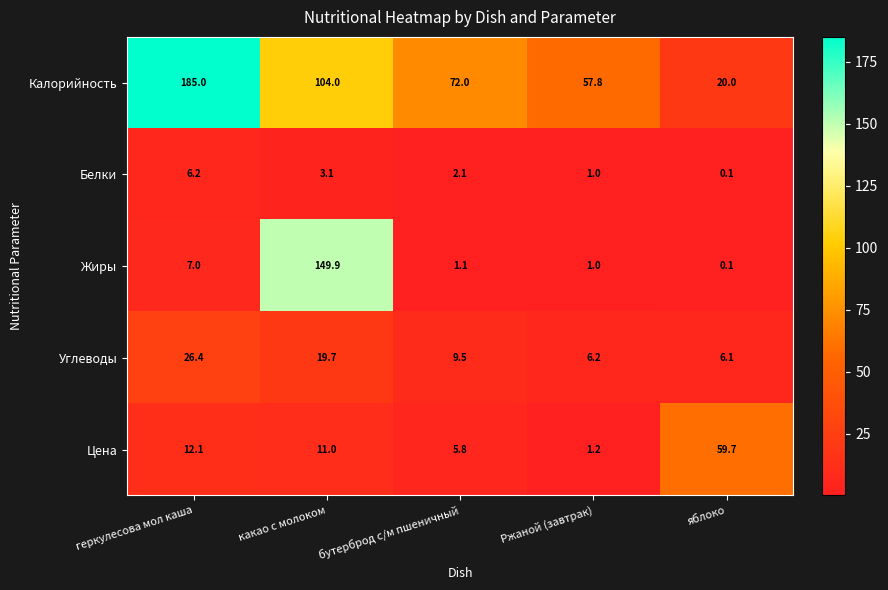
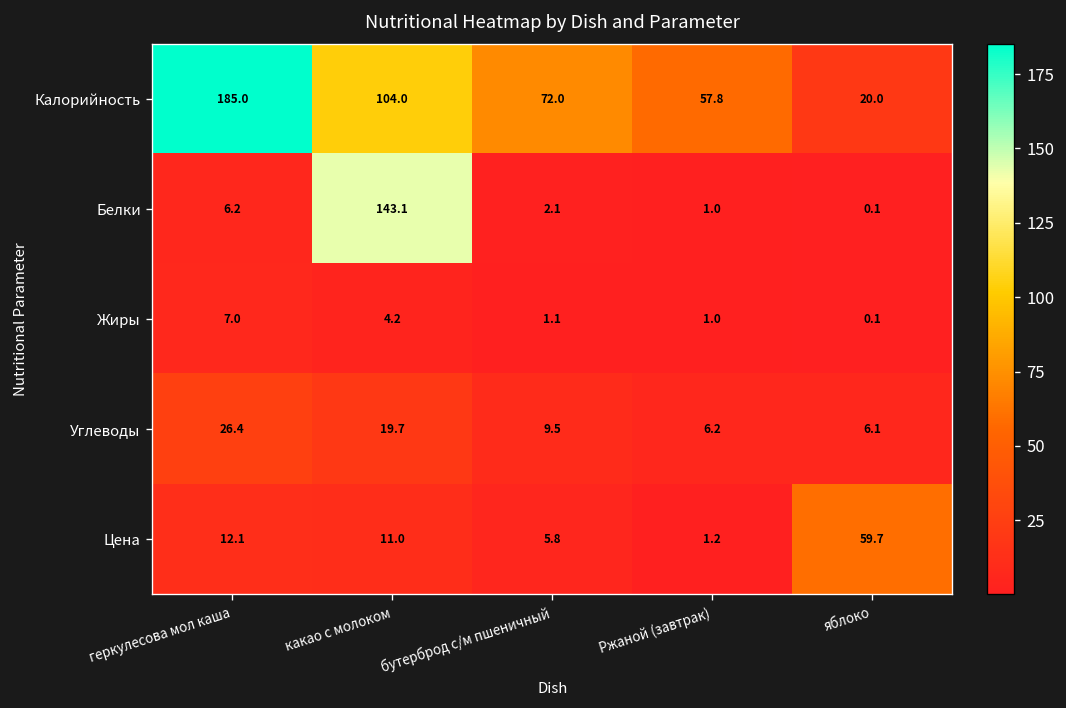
  {
    "Калорийность": {
      "геркулесова мол каша": 185.0,
      "какао с молоком": 104.0,
      "бутерброд с/м пшеничный": 72.0,
      "Ржаной (завтрак)": 57.8,
      "яблоко": 20.0
    },
    "Белки": {
      "геркулесова мол каша": 6.2,
-     "какао с молоком": 3.1,
+     "какао с молоком": 143.1,
      "бутерброд с/м пшеничный": 2.1,
      "Ржаной (завтрак)": 1.0,
      "яблоко": 0.1
    },
    "Жиры": {
      "геркулесова мол каша": 7.0,
-     "какао с молоком": 149.9,
+     "какао с молоком": 4.2,
      "бутерброд с/м пшеничный": 1.1,
      "Ржаной (завтрак)": 1.0,
      "яблоко": 0.1
    },
    "Углеводы": {
      "геркулесова мол каша": 26.4,
      "какао с молоком": 19.7,
      "бутерброд с/м пшеничный": 9.5,
      "Ржаной (завтрак)": 6.2,
      "яблоко": 6.1
    },
    "Цена": {
      "геркулесова мол каша": 12.1,
      "какао с молоком": 11.0,
      "бутерброд с/м пшеничный": 5.8,
      "Ржаной (завтрак)": 1.2,
      "яблоко": 59.7
    }
  }
